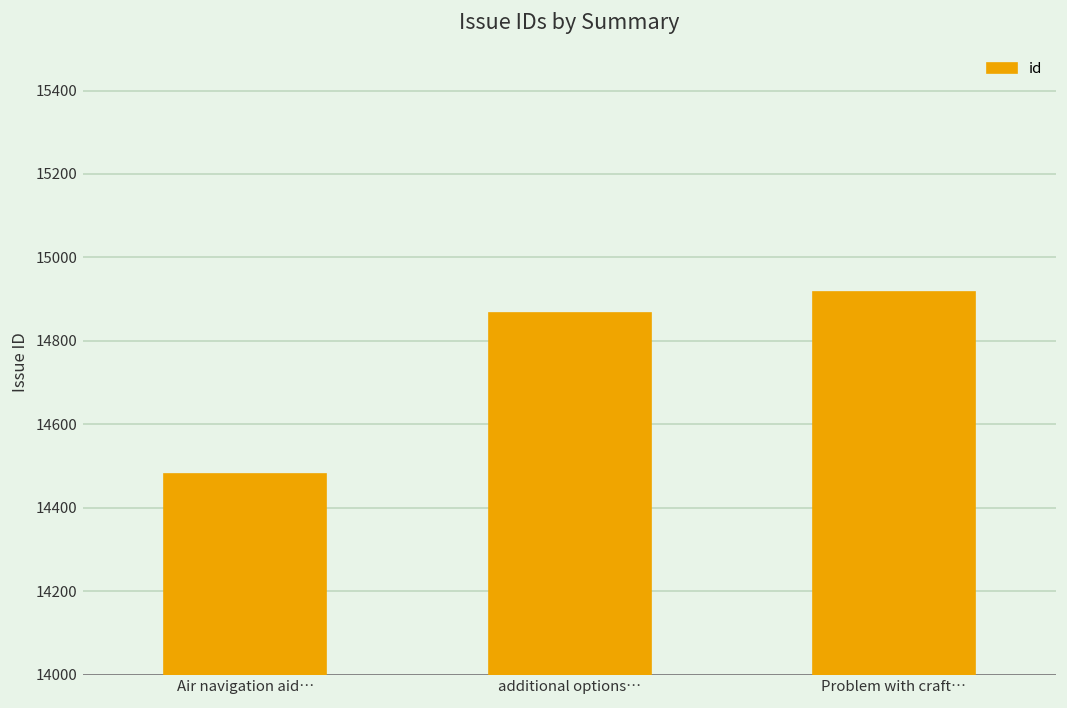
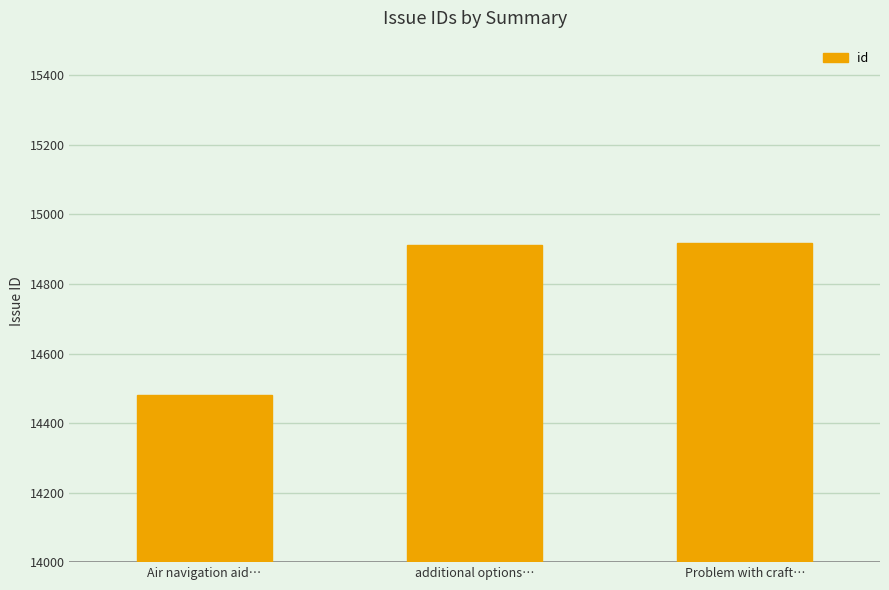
  {
    "Air navigation aid…": 14480,
-   "additional options…": 14870,
+   "additional options…": 14910,
    "Problem with craft…": 14920
  }
